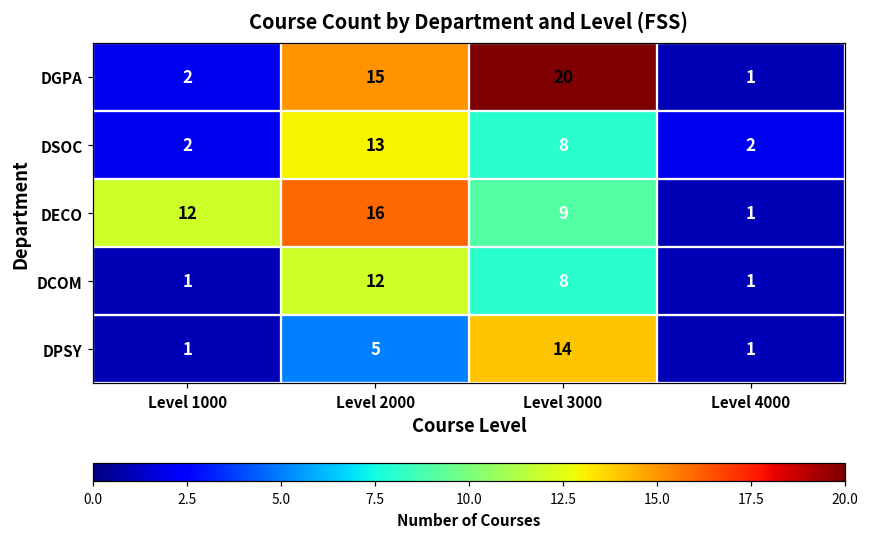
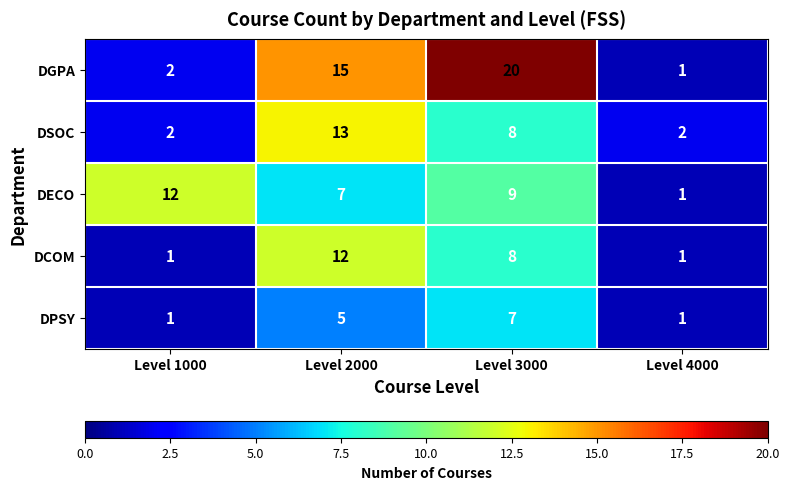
  {
    "DGPA": {
      "Level 1000": 2,
      "Level 2000": 15,
      "Level 3000": 20,
      "Level 4000": 1
    },
    "DSOC": {
      "Level 1000": 2,
      "Level 2000": 13,
      "Level 3000": 8,
      "Level 4000": 2
    },
    "DECO": {
      "Level 1000": 12,
-     "Level 2000": 16,
+     "Level 2000": 7,
      "Level 3000": 9,
      "Level 4000": 1
    },
    "DCOM": {
      "Level 1000": 1,
      "Level 2000": 12,
      "Level 3000": 8,
      "Level 4000": 1
    },
    "DPSY": {
      "Level 1000": 1,
      "Level 2000": 5,
-     "Level 3000": 14,
+     "Level 3000": 7,
      "Level 4000": 1
    }
  }
